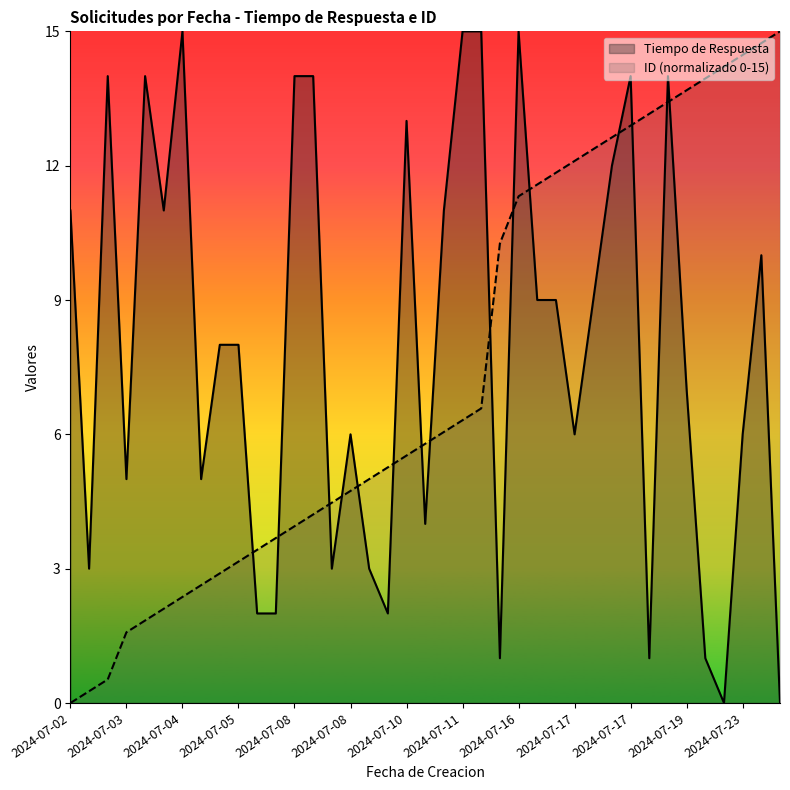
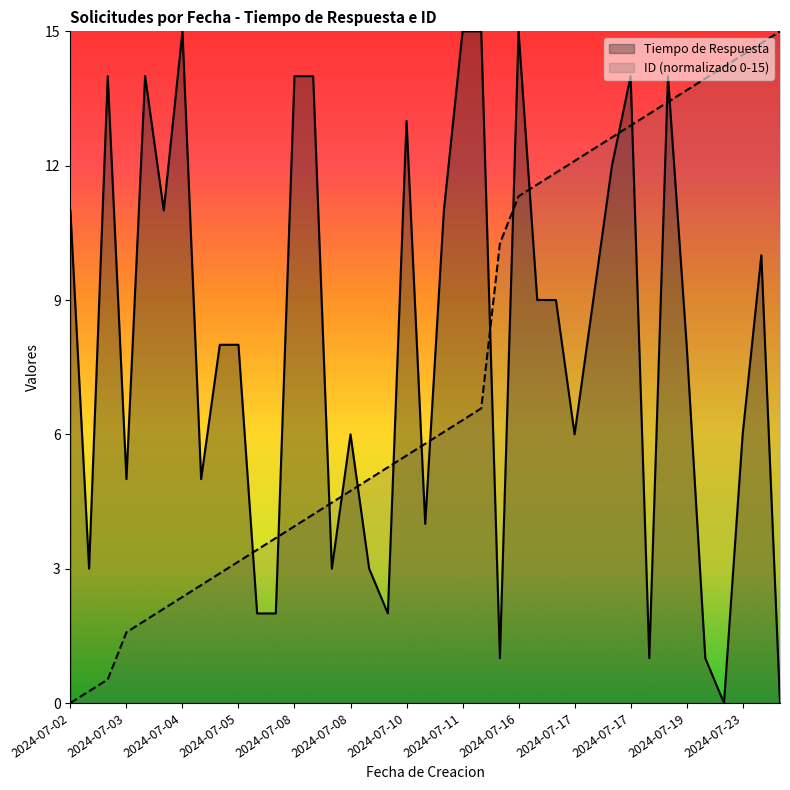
  {
    "Tiempo de Respuesta": {
      "2024-07-11": 15,
-     "2024-07-19": 7
+     "2024-07-19": 8
    },
    "ID (normalizado 0-15)": {
      "2024-07-11": 6.3,
      "2024-07-19": 13.7
    }
  }
